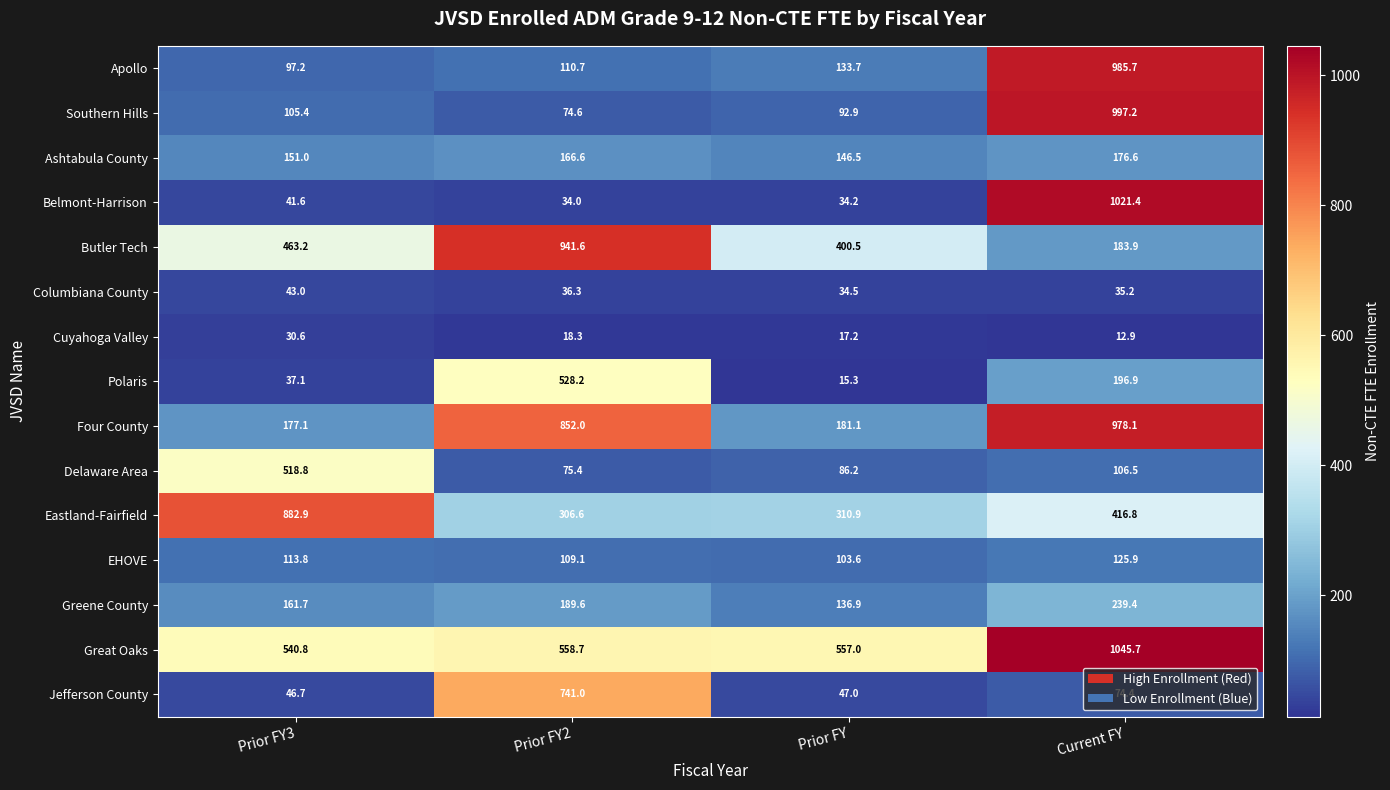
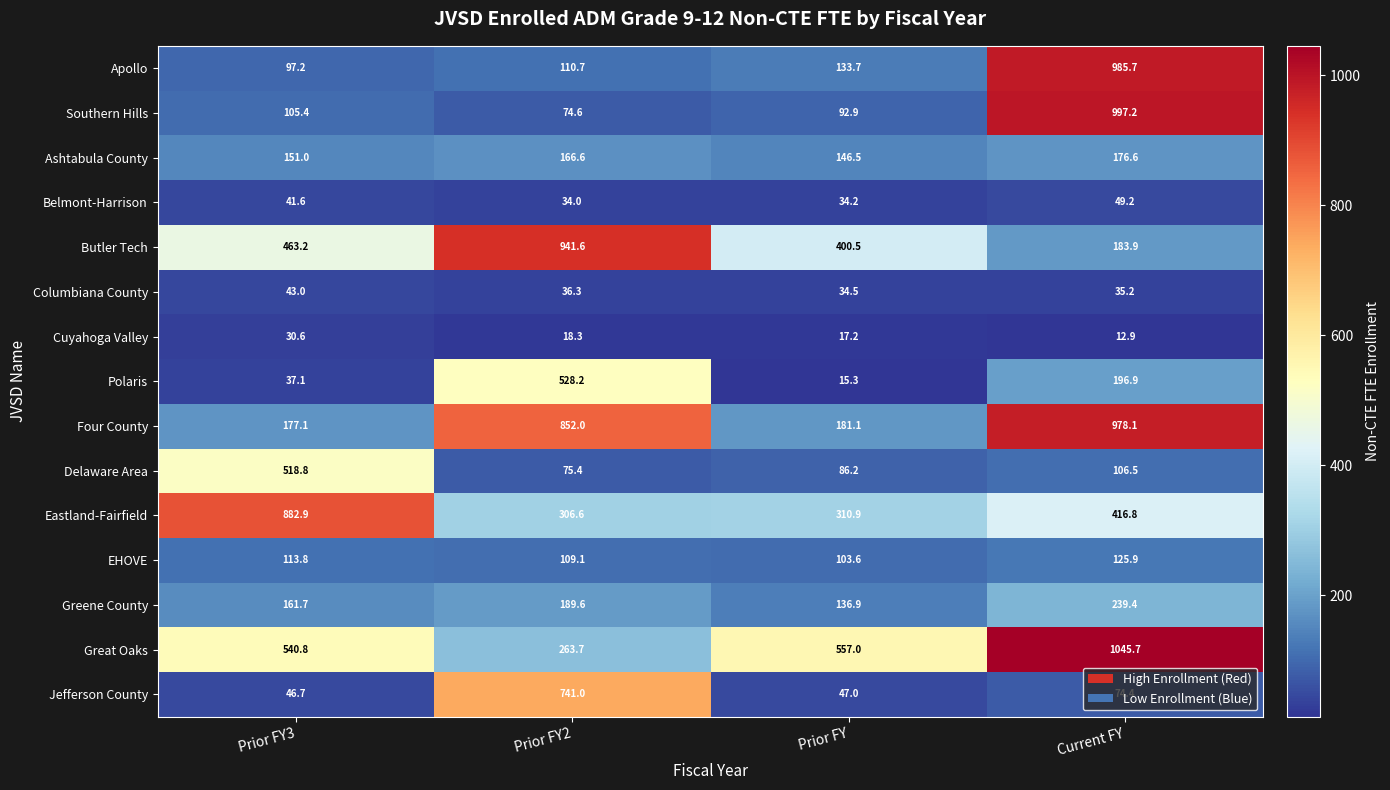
  {
    "Apollo": {
      "Prior FY3": 97.2,
      "Prior FY2": 110.7,
      "Prior FY": 133.7,
      "Current FY": 985.7
    },
    "Southern Hills": {
      "Prior FY3": 105.4,
      "Prior FY2": 74.6,
      "Prior FY": 92.9,
      "Current FY": 997.2
    },
    "Ashtabula County": {
      "Prior FY3": 151.0,
      "Prior FY2": 166.6,
      "Prior FY": 146.5,
      "Current FY": 176.6
    },
    "Belmont-Harrison": {
      "Prior FY3": 41.6,
      "Prior FY2": 34.0,
      "Prior FY": 34.2,
-     "Current FY": 1021.4
+     "Current FY": 49.2
    },
    "Butler Tech": {
      "Prior FY3": 463.2,
      "Prior FY2": 941.6,
      "Prior FY": 400.5,
      "Current FY": 183.9
    },
    "Columbiana County": {
      "Prior FY3": 43.0,
      "Prior FY2": 36.3,
      "Prior FY": 34.5,
      "Current FY": 35.2
    },
    "Cuyahoga Valley": {
      "Prior FY3": 30.6,
      "Prior FY2": 18.3,
      "Prior FY": 17.2,
      "Current FY": 12.9
    },
    "Polaris": {
      "Prior FY3": 37.1,
      "Prior FY2": 528.2,
      "Prior FY": 15.3,
      "Current FY": 196.9
    },
    "Four County": {
      "Prior FY3": 177.1,
      "Prior FY2": 852.0,
      "Prior FY": 181.1,
      "Current FY": 978.1
    },
    "Delaware Area": {
      "Prior FY3": 518.8,
      "Prior FY2": 75.4,
      "Prior FY": 86.2,
      "Current FY": 106.5
    },
    "Eastland-Fairfield": {
      "Prior FY3": 882.9,
      "Prior FY2": 306.6,
      "Prior FY": 310.9,
      "Current FY": 416.8
    },
    "EHOVE": {
      "Prior FY3": 113.8,
      "Prior FY2": 109.1,
      "Prior FY": 103.6,
      "Current FY": 125.9
    },
    "Greene County": {
      "Prior FY3": 161.7,
      "Prior FY2": 189.6,
      "Prior FY": 136.9,
      "Current FY": 239.4
    },
    "Great Oaks": {
      "Prior FY3": 540.8,
-     "Prior FY2": 558.7,
+     "Prior FY2": 263.7,
      "Prior FY": 557.0,
      "Current FY": 1045.7
    },
    "Jefferson County": {
      "Prior FY3": 46.7,
      "Prior FY2": 741.0,
      "Prior FY": 47.0
    }
  }
